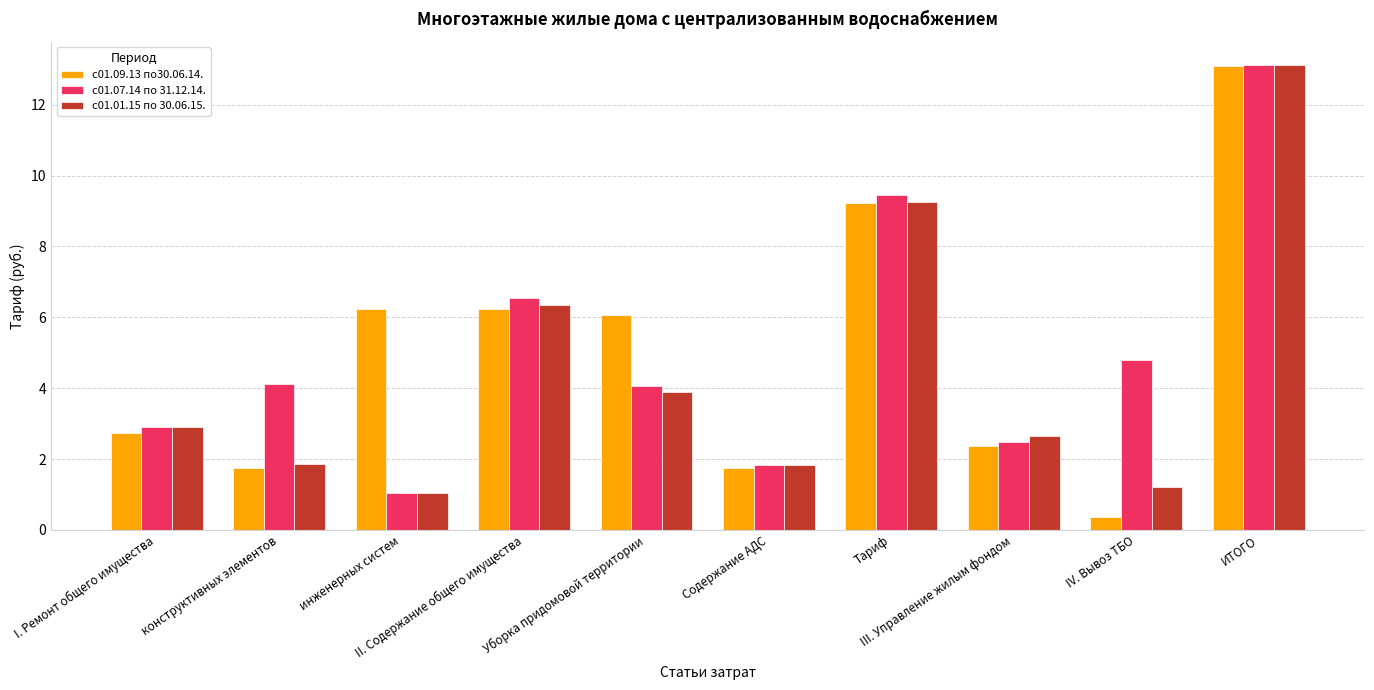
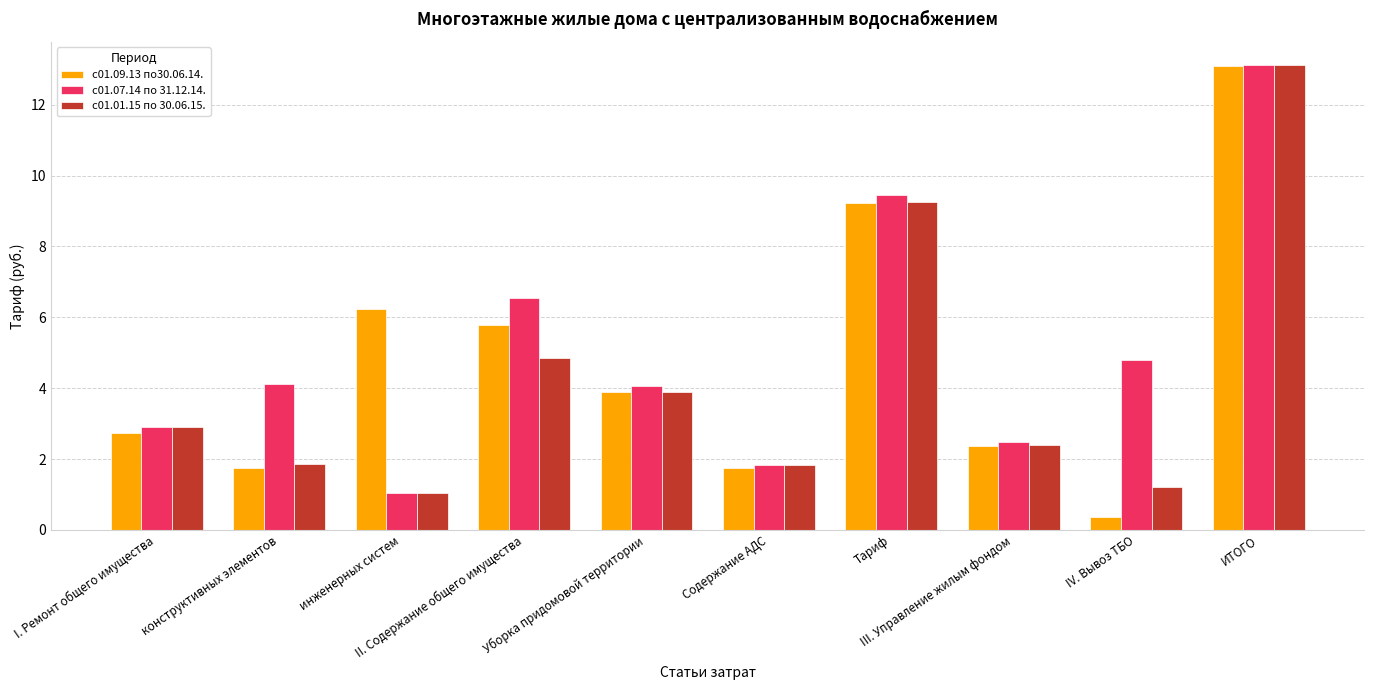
  {
    "с01.09.13 по30.06.14.": {
      "I. Ремонт общего имущества": 2.7,
      "конструктивных элементов": 1.8,
      "инженерных систем": 6.2,
-     "II. Содержание общего имущества": 6.2,
-     "Уборка придомовой территории": 6.1,
+     "II. Содержание общего имущества": 5.8,
+     "Уборка придомовой территории": 3.9,
      "Содержание АДС": 1.8,
      "Тариф": 9.2,
      "III. Управление жилым фондом": 2.4,
      "IV. Вывоз ТБО": 0.4,
      "ИТОГО": 13.1
    },
    "с01.07.14 по 31.12.14.": {
      "I. Ремонт общего имущества": 2.9,
      "конструктивных элементов": 4.1,
      "инженерных систем": 1.1,
      "II. Содержание общего имущества": 6.5,
      "Уборка придомовой территории": 4.1,
      "Содержание АДС": 1.8,
      "Тариф": 9.4,
      "III. Управление жилым фондом": 2.5,
      "IV. Вывоз ТБО": 4.8,
      "ИТОГО": 13.1
    },
    "с01.01.15 по 30.06.15.": {
      "I. Ремонт общего имущества": 2.9,
      "конструктивных элементов": 1.9,
      "инженерных систем": 1.1,
-     "II. Содержание общего имущества": 6.4,
+     "II. Содержание общего имущества": 4.9,
      "Уборка придомовой территории": 3.9,
      "Содержание АДС": 1.8,
      "Тариф": 9.3,
-     "III. Управление жилым фондом": 2.7,
+     "III. Управление жилым фондом": 2.4,
      "IV. Вывоз ТБО": 1.2,
      "ИТОГО": 13.1
    }
  }
